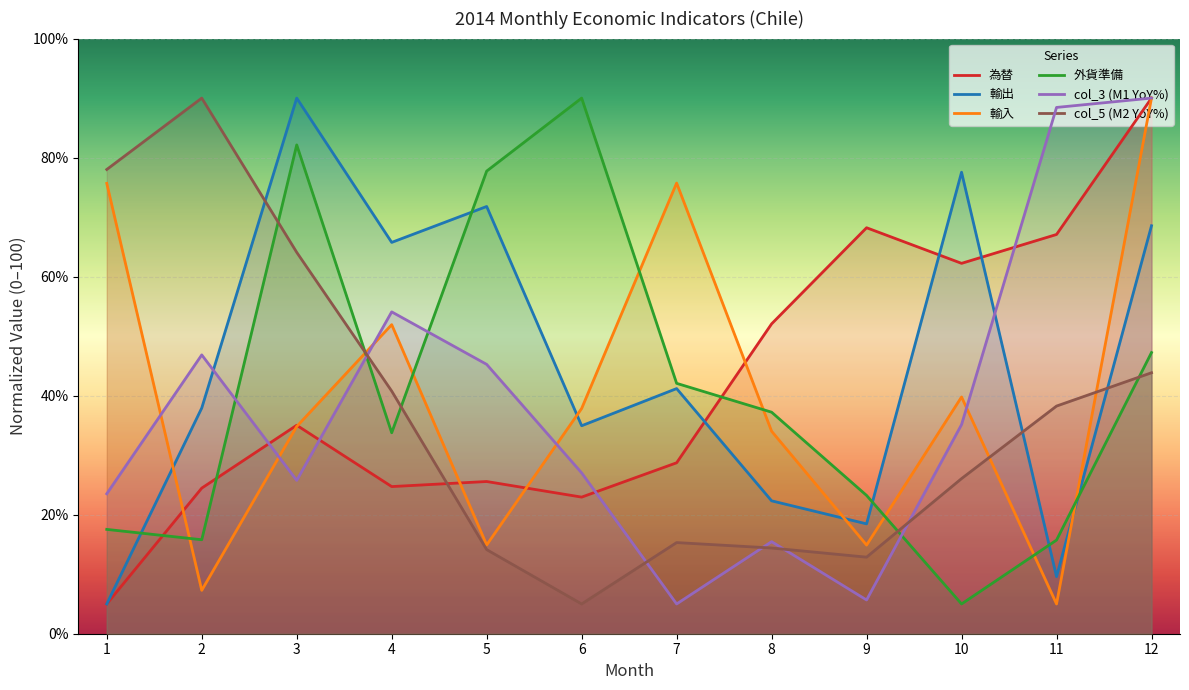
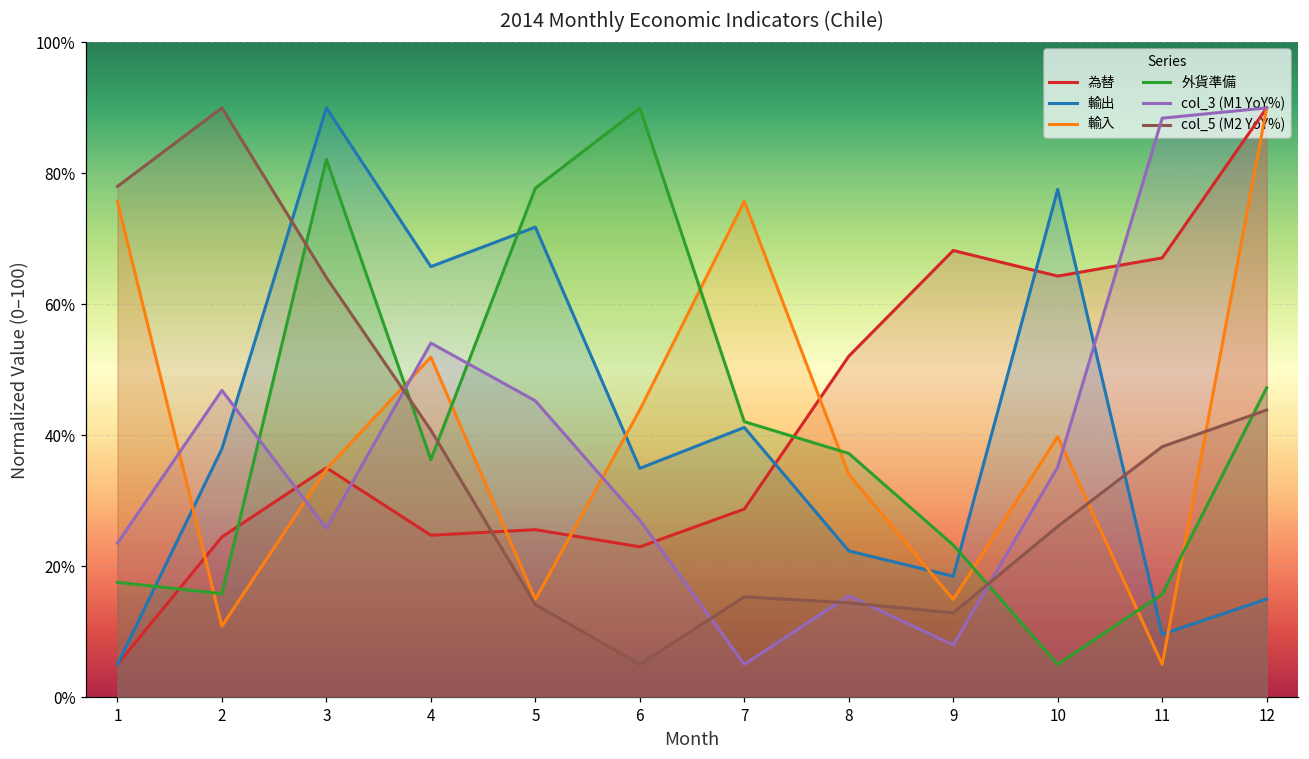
  {
    "為替": {
      "2": "24%",
      "4": "25%",
      "5": "26%",
      "6": "23%",
      "7": "29%",
      "8": "52%",
      "9": "68%",
-     "10": "62%",
+     "10": "64%",
      "11": "67%"
    },
    "輸出": {
      "2": "38%",
      "3": "90%",
      "4": "66%",
      "5": "72%",
      "6": "35%",
      "7": "41%",
      "8": "22%",
      "9": "18%",
      "10": "78%",
      "11": "10%",
-     "12": "69%"
+     "12": "15%"
    },
    "輸入": {
      "1": "76%",
-     "2": "7%",
+     "2": "11%",
      "4": "52%",
      "5": "15%",
-     "6": "38%",
+     "6": "44%",
      "7": "76%",
      "8": "34%",
      "9": "15%",
      "10": "40%",
      "11": "5%"
    },
    "外貨準備": {
      "1": "18%",
      "2": "16%",
      "3": "82%",
-     "4": "34%",
+     "4": "36%",
      "5": "78%",
      "6": "90%",
      "7": "42%",
      "8": "37%",
      "9": "23%",
      "10": "5%",
      "11": "16%",
      "12": "47%"
    },
    "col_3 (M1 YoY%)": {
      "1": "24%",
      "2": "47%",
      "3": "26%",
      "4": "54%",
      "5": "45%",
      "6": "27%",
      "7": "5%",
      "8": "15%",
-     "9": "6%",
+     "9": "8%",
      "10": "35%"
    },
    "col_5 (M2 YoY%)": {
      "1": "78%",
      "2": "90%",
      "3": "64%",
      "4": "41%",
      "5": "14%",
      "6": "5%",
      "7": "15%",
      "8": "14%",
      "9": "13%",
      "10": "26%",
      "11": "38%",
      "12": "44%"
    }
  }
